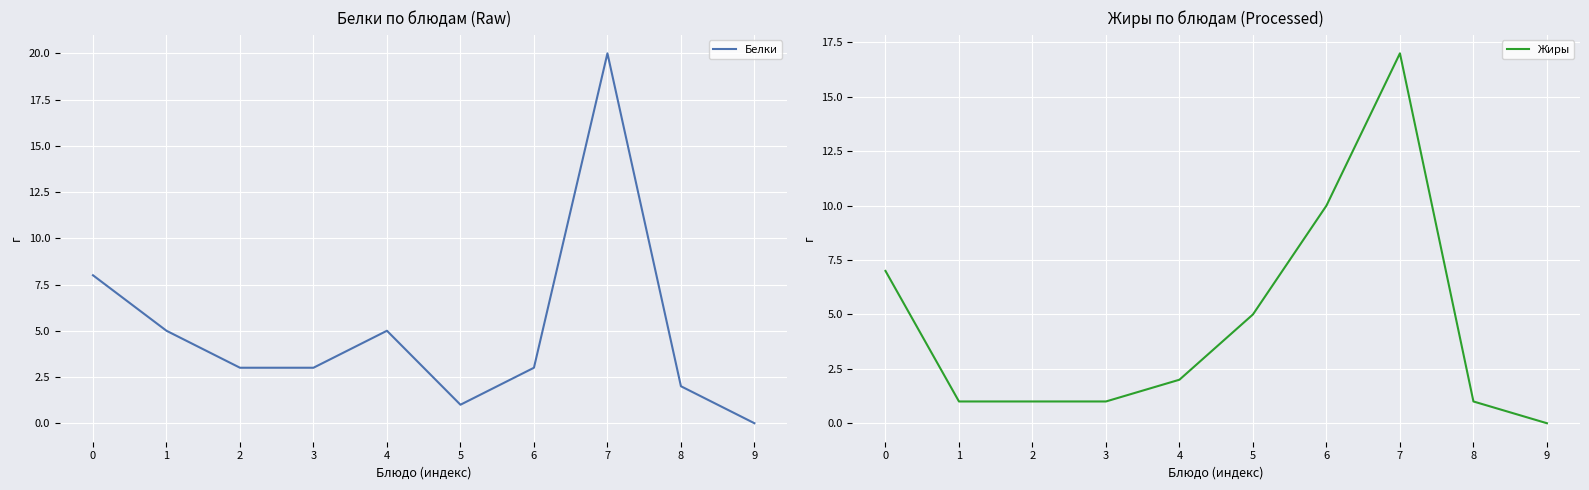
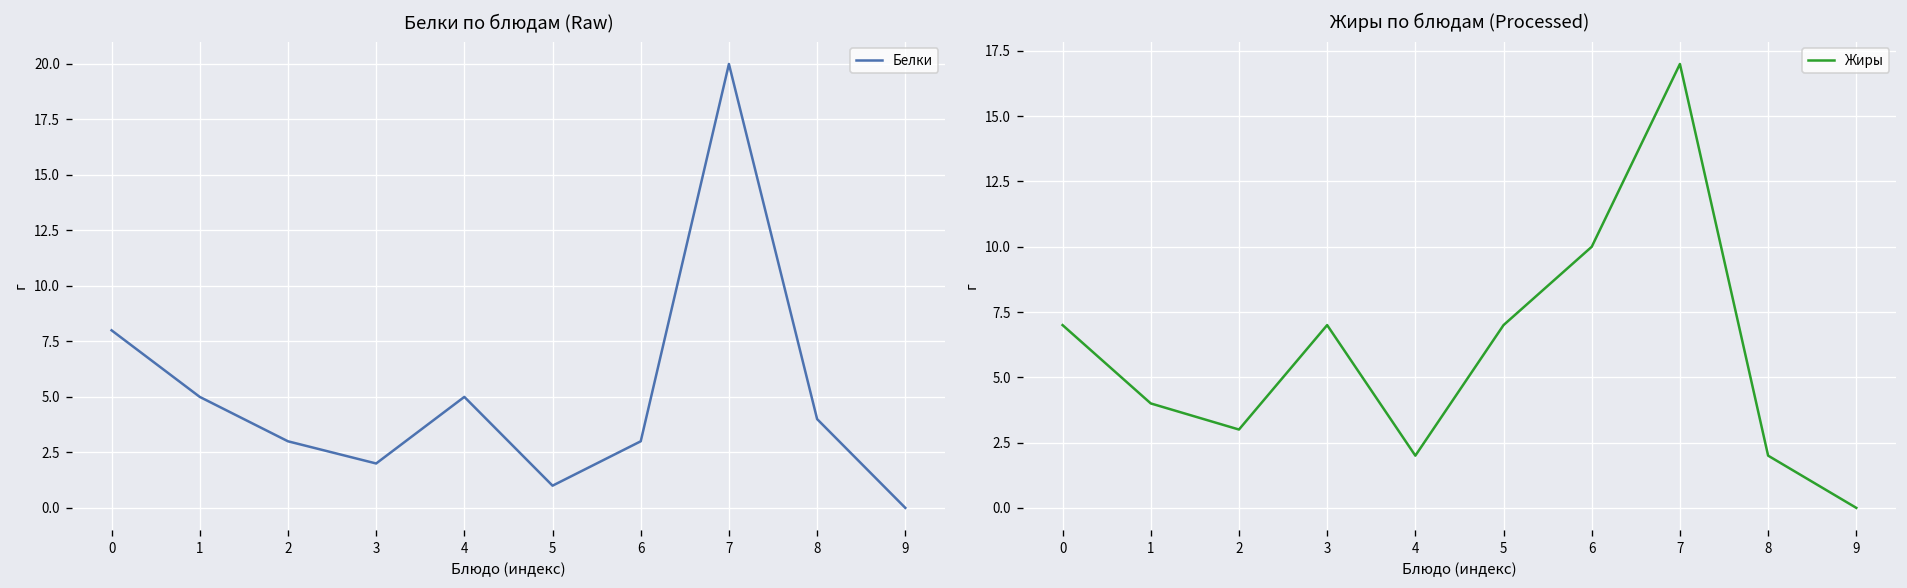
  {
    "Белки по блюдам (Raw)": {
      "0": 8,
      "1": 5,
      "2": 3,
-     "3": 3,
+     "3": 2,
      "4": 5,
      "5": 1,
      "6": 3,
      "7": 20,
-     "8": 2,
+     "8": 4,
      "9": 0
    },
    "Жиры по блюдам (Processed)": {
      "0": 7,
-     "1": 1,
-     "2": 1,
-     "3": 1,
+     "1": 4,
+     "2": 3,
+     "3": 7,
      "4": 2,
-     "5": 5,
+     "5": 7,
      "6": 10,
      "7": 17,
-     "8": 1,
+     "8": 2,
      "9": 0
    }
  }
